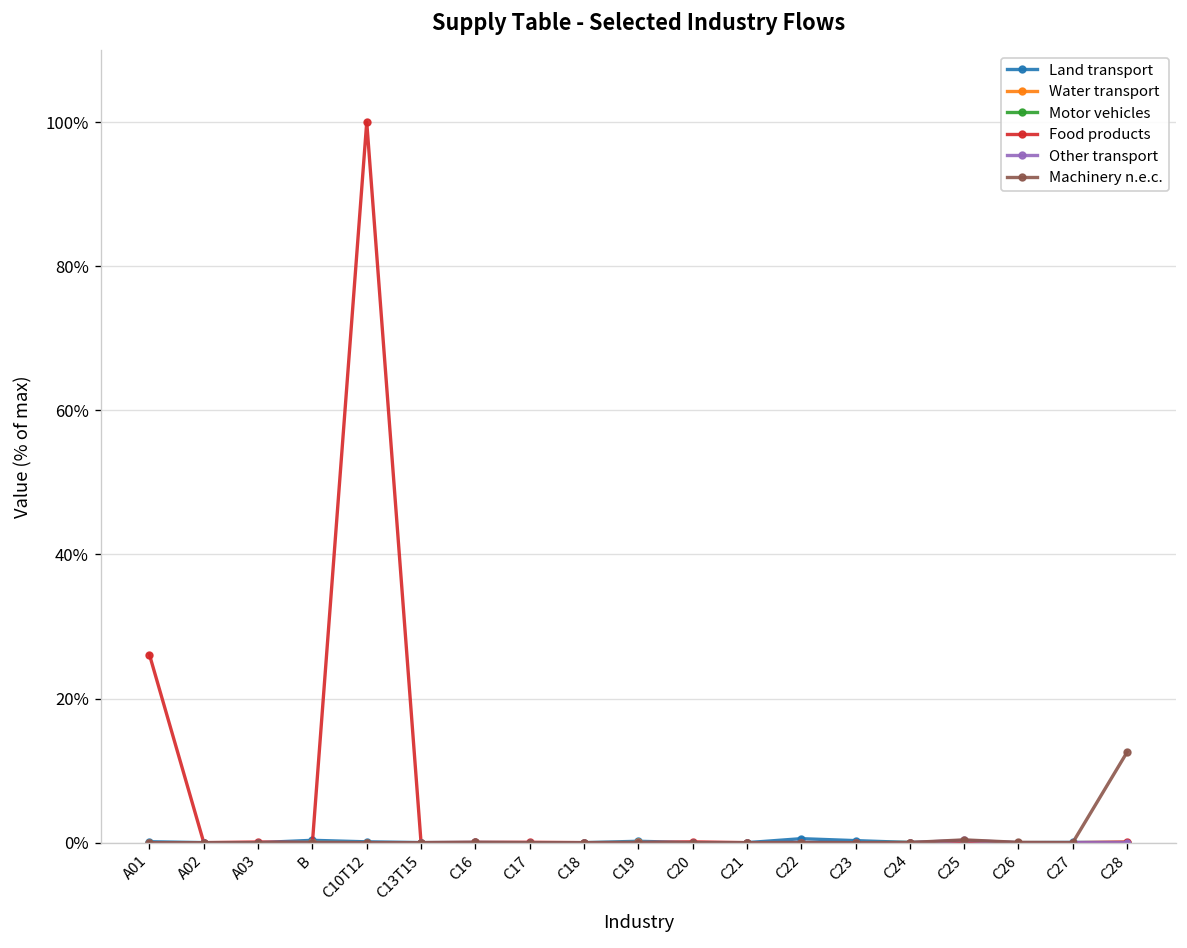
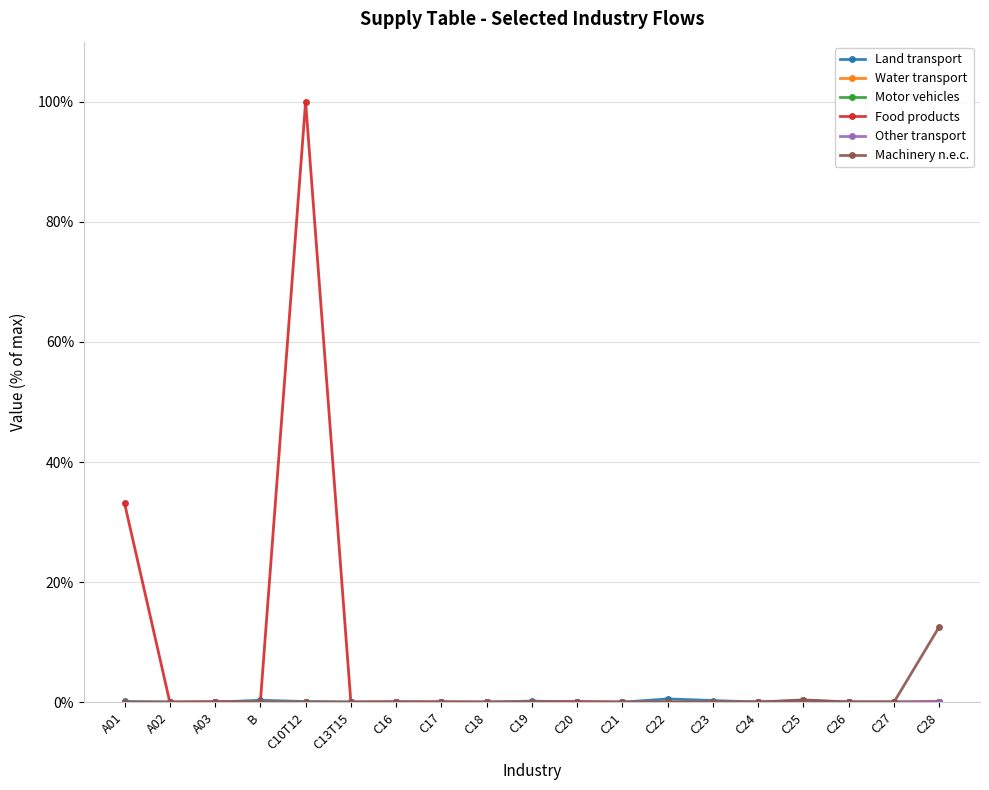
  {
    "Land transport": {
      "C22": "1%"
    },
    "Food products": {
-     "A01": "26%",
+     "A01": "33%",
      "C10T12": "100%"
    },
    "Machinery n.e.c.": {
      "C28": "13%"
    }
  }
